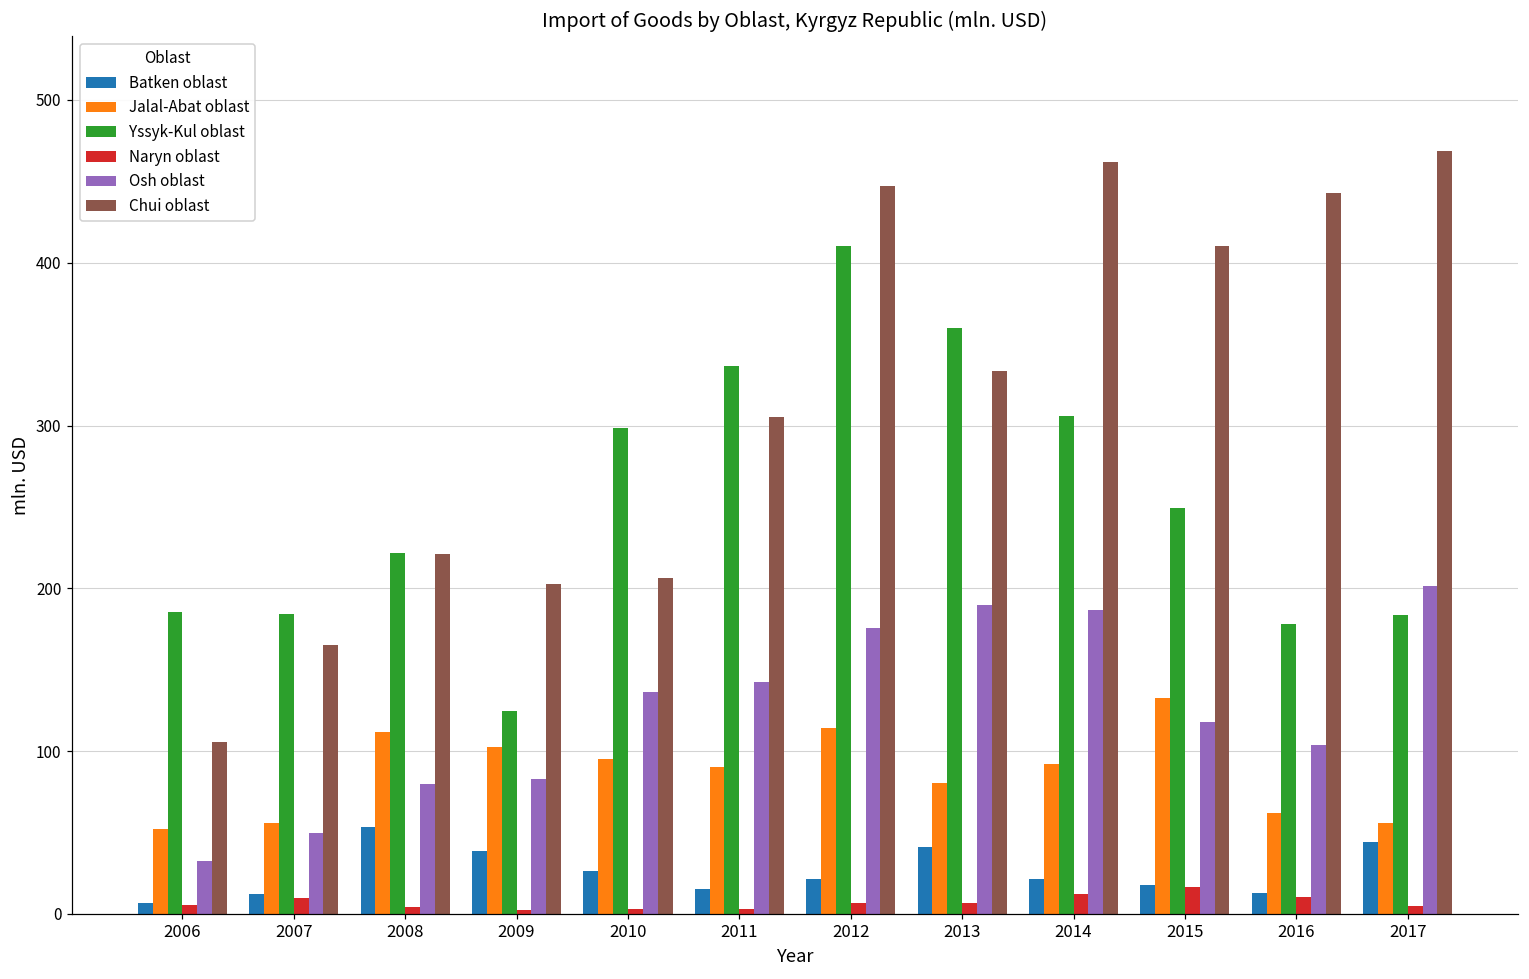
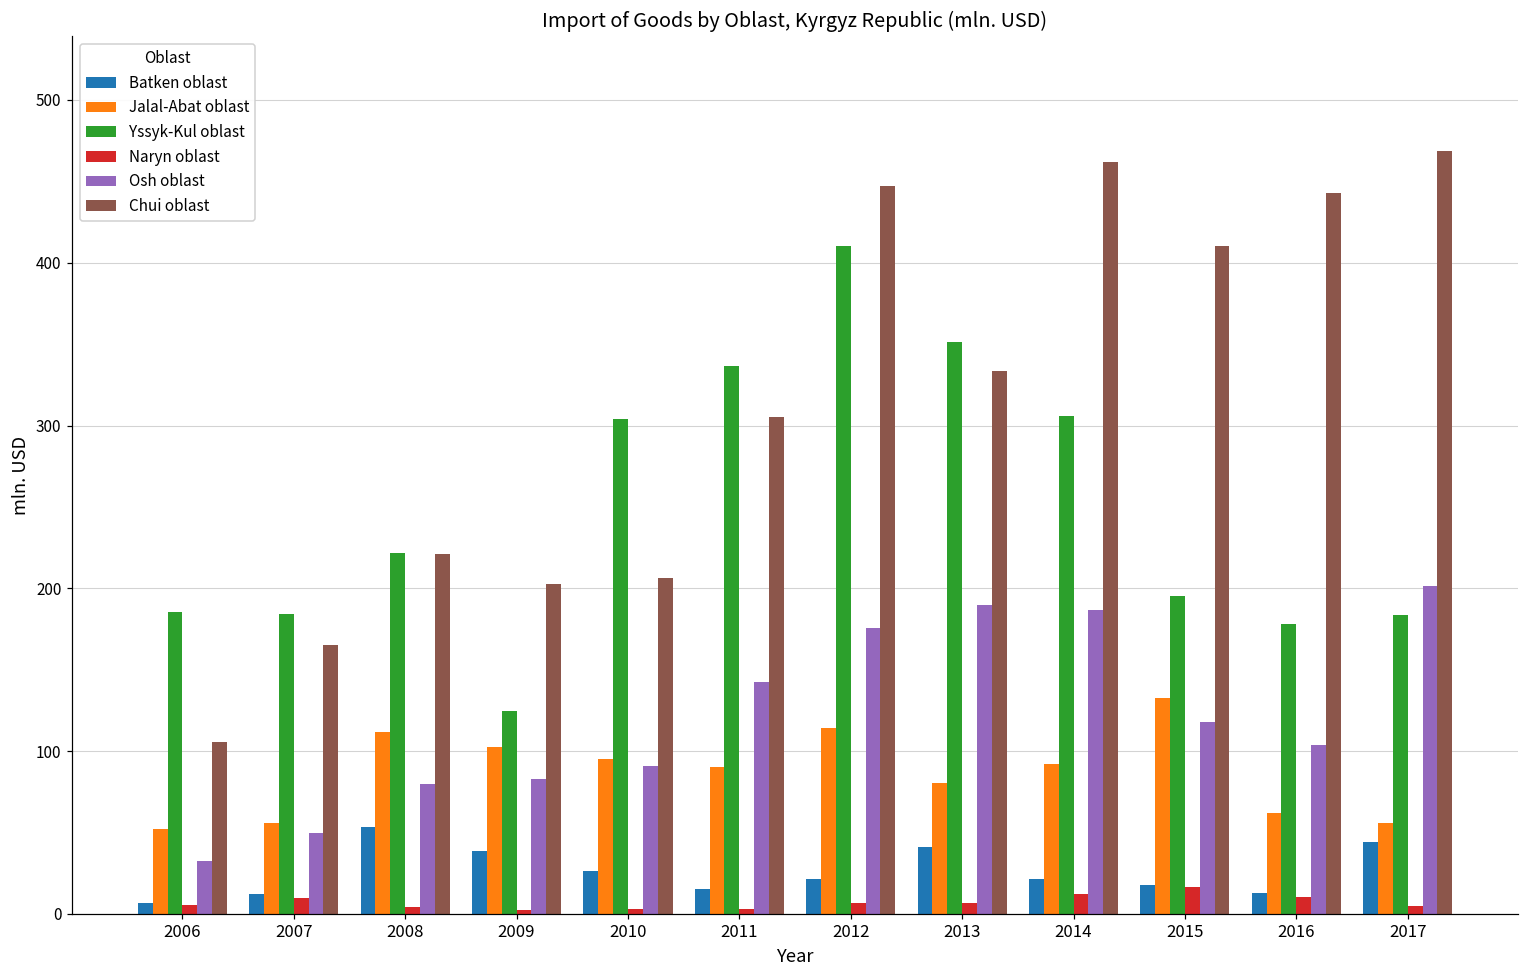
  {
    "Batken oblast": {
      "2006": 7,
      "2007": 12,
      "2008": 54,
      "2009": 38,
      "2010": 26,
      "2011": 15,
      "2012": 21,
      "2013": 41,
      "2014": 22,
      "2015": 18,
      "2016": 13,
      "2017": 44
    },
    "Jalal-Abat oblast": {
      "2006": 52,
      "2007": 56,
      "2008": 112,
      "2009": 102,
      "2010": 95,
      "2011": 90,
      "2012": 114,
      "2013": 81,
      "2014": 92,
      "2015": 133,
      "2016": 62,
      "2017": 56
    },
    "Yssyk-Kul oblast": {
      "2006": 186,
      "2007": 184,
      "2008": 222,
      "2009": 125,
-     "2010": 298,
+     "2010": 304,
      "2011": 337,
      "2012": 410,
-     "2013": 360,
+     "2013": 351,
      "2014": 306,
-     "2015": 249,
+     "2015": 195,
      "2016": 178,
      "2017": 183
    },
    "Naryn oblast": {
      "2006": 5,
      "2007": 10,
      "2008": 4,
      "2009": 2,
      "2010": 3,
      "2011": 3,
      "2012": 7,
      "2013": 7,
      "2014": 12,
      "2015": 17,
      "2016": 10,
      "2017": 5
    },
    "Osh oblast": {
      "2006": 33,
      "2007": 50,
      "2008": 80,
      "2009": 83,
-     "2010": 136,
+     "2010": 91,
      "2011": 143,
      "2012": 175,
      "2013": 190,
      "2014": 187,
      "2015": 118,
      "2016": 104,
      "2017": 201
    },
    "Chui oblast": {
      "2006": 106,
      "2007": 165,
      "2008": 221,
      "2009": 203,
      "2010": 206,
      "2011": 305,
      "2012": 447,
      "2013": 333,
      "2014": 462,
      "2015": 410,
      "2016": 443,
      "2017": 469
    }
  }
